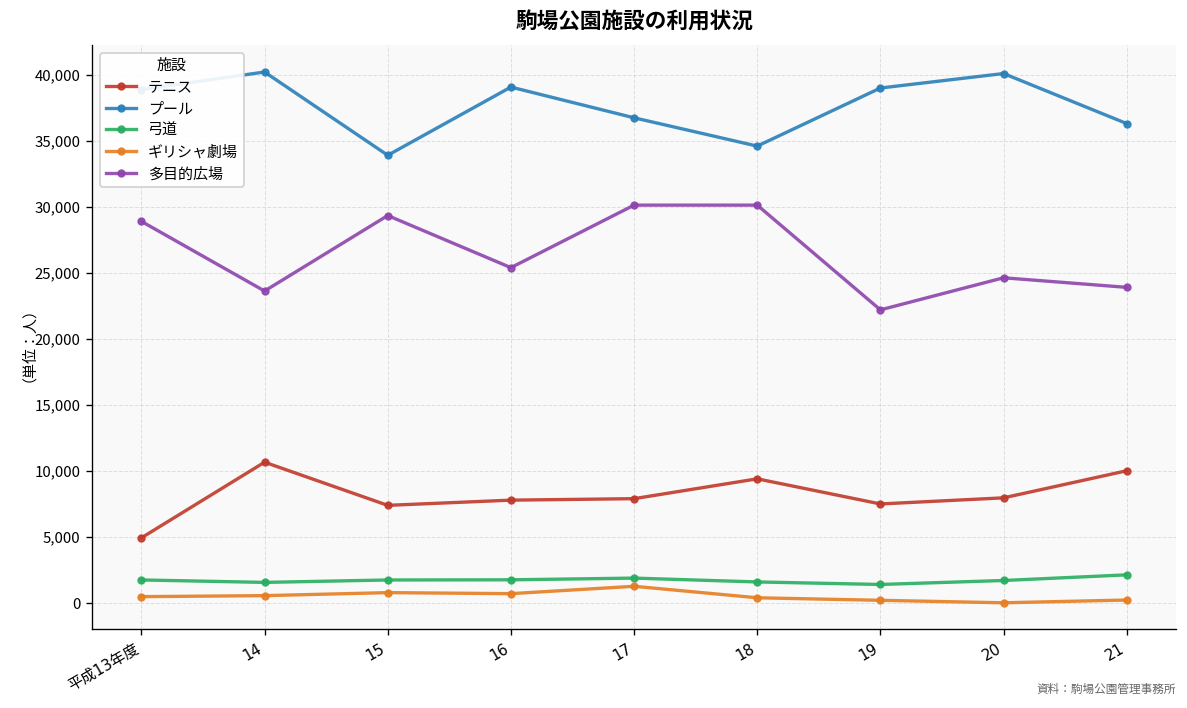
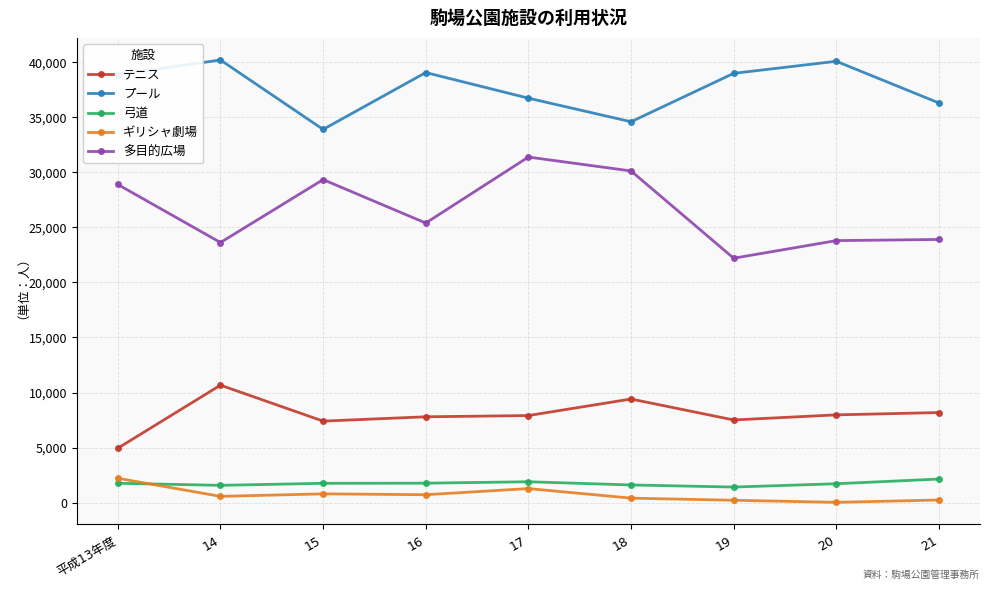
  {
    "テニス": {
      "平成13年度": "4,900",
      "14": "10,700",
      "15": "7,400",
      "16": "7,800",
      "17": "7,900",
      "18": "9,400",
      "19": "7,500",
      "20": "8,000",
-     "21": "10,000"
+     "21": "8,200"
    },
    "プール": {
      "14": "40,200",
      "15": "33,900",
      "16": "39,100",
      "17": "36,800",
      "18": "34,600",
      "19": "39,000",
      "20": "40,100",
      "21": "36,300"
    },
    "弓道": {
      "平成13年度": "1,800",
      "14": "1,600",
      "15": "1,700",
      "16": "1,800",
      "17": "1,900",
      "18": "1,600",
      "19": "1,400",
      "20": "1,700",
      "21": "2,100"
    },
    "ギリシャ劇場": {
-     "平成13年度": "500",
+     "平成13年度": "2,200",
      "14": "600",
      "15": "800",
      "16": "700",
      "17": "1,300",
      "18": "400",
      "19": "200",
      "20": "0",
      "21": "200"
    },
    "多目的広場": {
      "平成13年度": "28,900",
      "14": "23,600",
      "15": "29,300",
      "16": "25,400",
-     "17": "30,100",
+     "17": "31,400",
      "18": "30,100",
      "19": "22,200",
-     "20": "24,600",
+     "20": "23,800",
      "21": "23,900"
    }
  }
